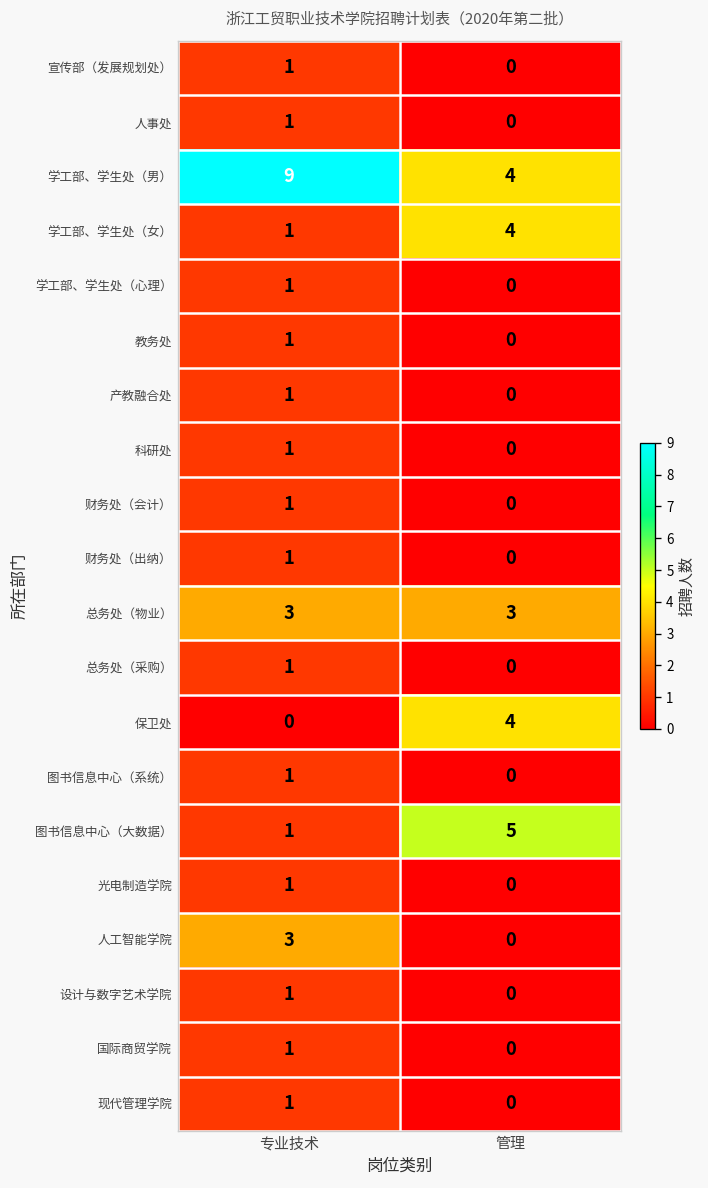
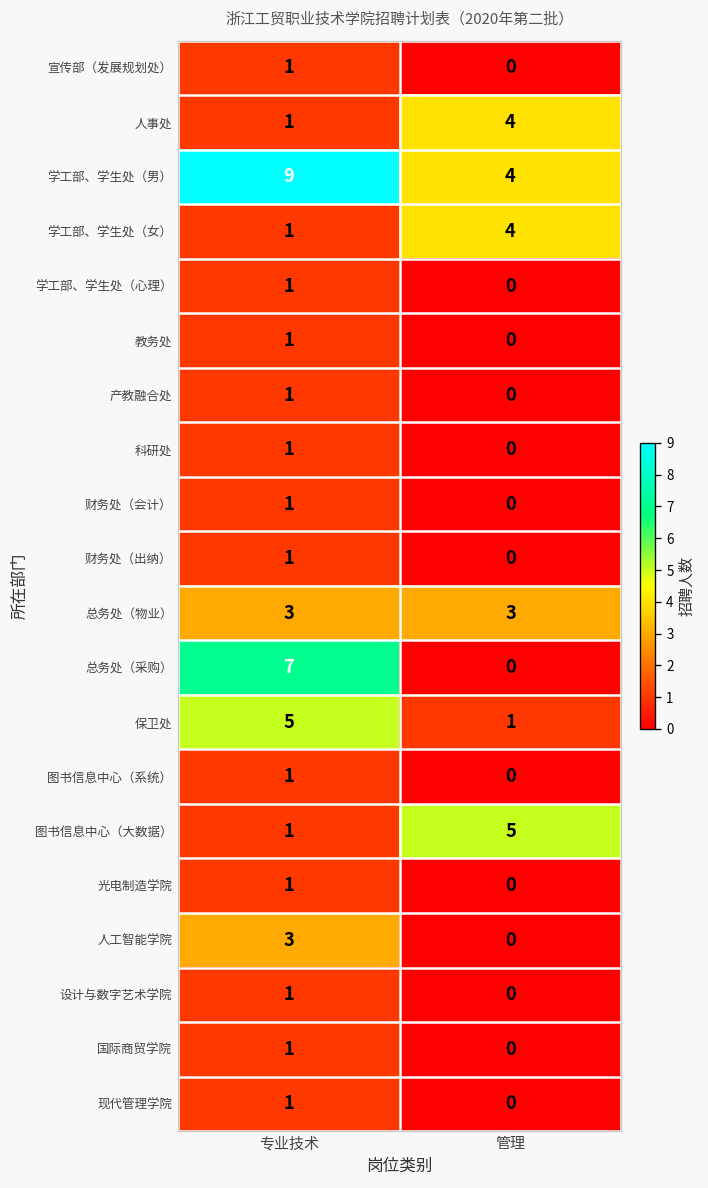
  {
    "宣传部（发展规划处）": {
      "专业技术": 1,
      "管理": 0
    },
    "人事处": {
      "专业技术": 1,
-     "管理": 0
+     "管理": 4
    },
    "学工部、学生处（男）": {
      "专业技术": 9,
      "管理": 4
    },
    "学工部、学生处（女）": {
      "专业技术": 1,
      "管理": 4
    },
    "学工部、学生处（心理）": {
      "专业技术": 1,
      "管理": 0
    },
    "教务处": {
      "专业技术": 1,
      "管理": 0
    },
    "产教融合处": {
      "专业技术": 1,
      "管理": 0
    },
    "科研处": {
      "专业技术": 1,
      "管理": 0
    },
    "财务处（会计）": {
      "专业技术": 1,
      "管理": 0
    },
    "财务处（出纳）": {
      "专业技术": 1,
      "管理": 0
    },
    "总务处（物业）": {
      "专业技术": 3,
      "管理": 3
    },
    "总务处（采购）": {
-     "专业技术": 1,
+     "专业技术": 7,
      "管理": 0
    },
    "保卫处": {
-     "专业技术": 0,
-     "管理": 4
+     "专业技术": 5,
+     "管理": 1
    },
    "图书信息中心（系统）": {
      "专业技术": 1,
      "管理": 0
    },
    "图书信息中心（大数据）": {
      "专业技术": 1,
      "管理": 5
    },
    "光电制造学院": {
      "专业技术": 1,
      "管理": 0
    },
    "人工智能学院": {
      "专业技术": 3,
      "管理": 0
    },
    "设计与数字艺术学院": {
      "专业技术": 1,
      "管理": 0
    },
    "国际商贸学院": {
      "专业技术": 1,
      "管理": 0
    },
    "现代管理学院": {
      "专业技术": 1,
      "管理": 0
    }
  }
